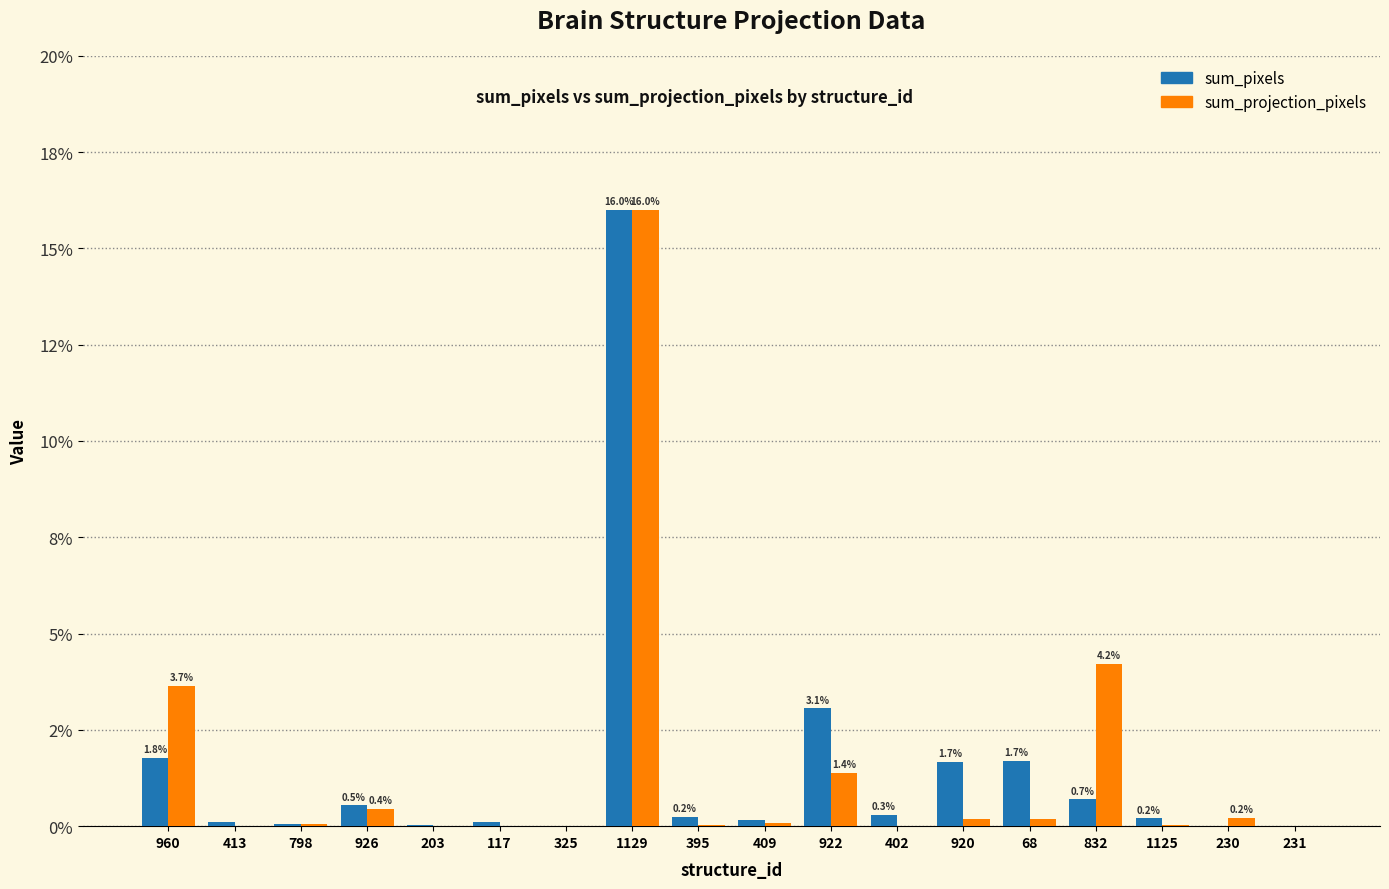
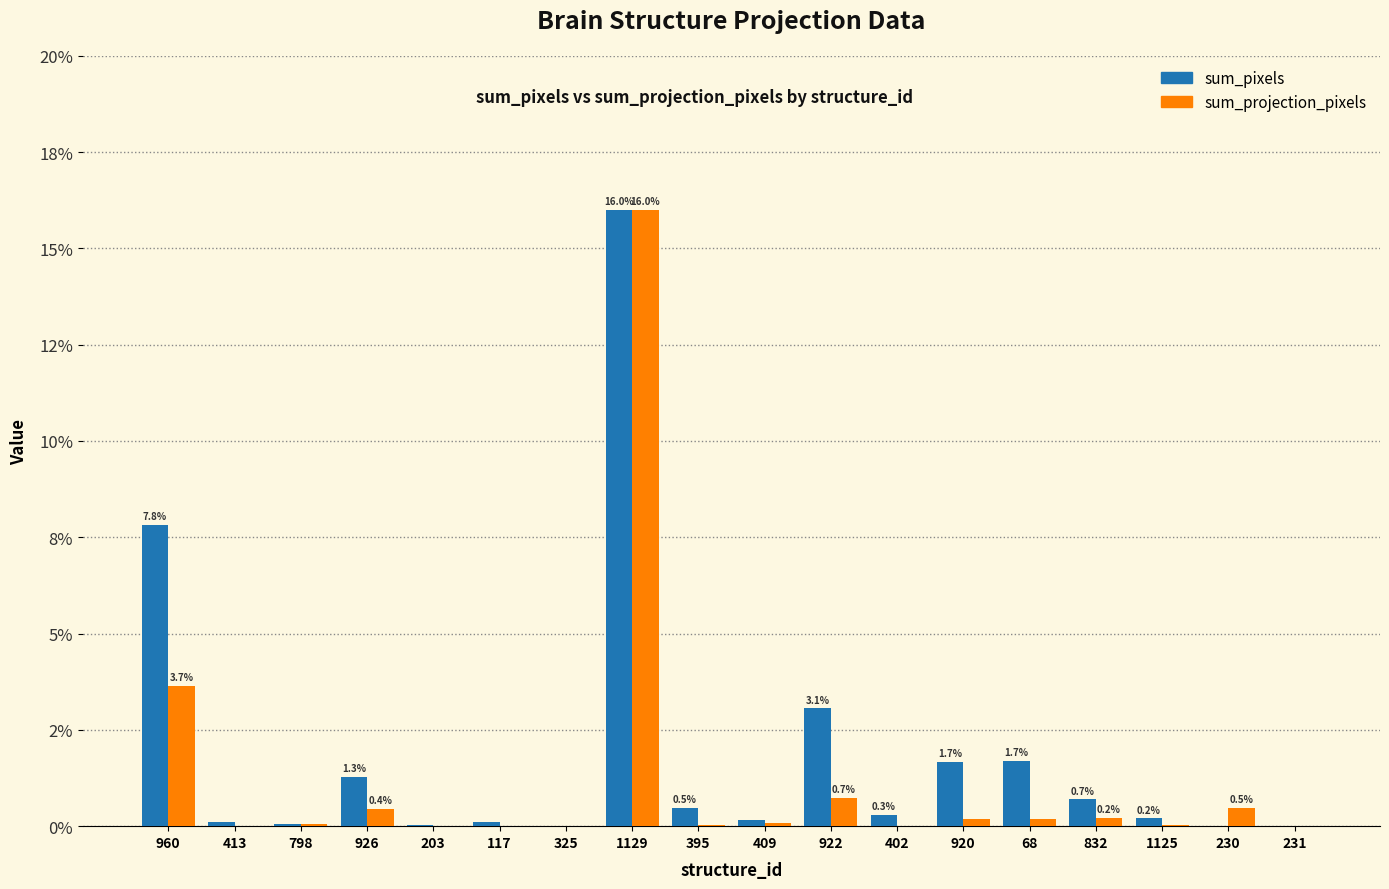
  {
    "sum_pixels": {
-     "960": "1.8%",
-     "926": "0.5%",
+     "960": "7.8%",
+     "926": "1.3%",
      "1129": "16.0%",
-     "395": "0.2%",
+     "395": "0.5%",
      "922": "3.1%",
      "402": "0.3%",
      "920": "1.7%",
      "68": "1.7%",
      "832": "0.7%",
      "1125": "0.2%"
    },
    "sum_projection_pixels": {
      "960": "3.7%",
      "926": "0.4%",
      "1129": "16.0%",
-     "922": "1.4%",
-     "832": "4.2%",
-     "230": "0.2%"
+     "922": "0.7%",
+     "832": "0.2%",
+     "230": "0.5%"
    }
  }
